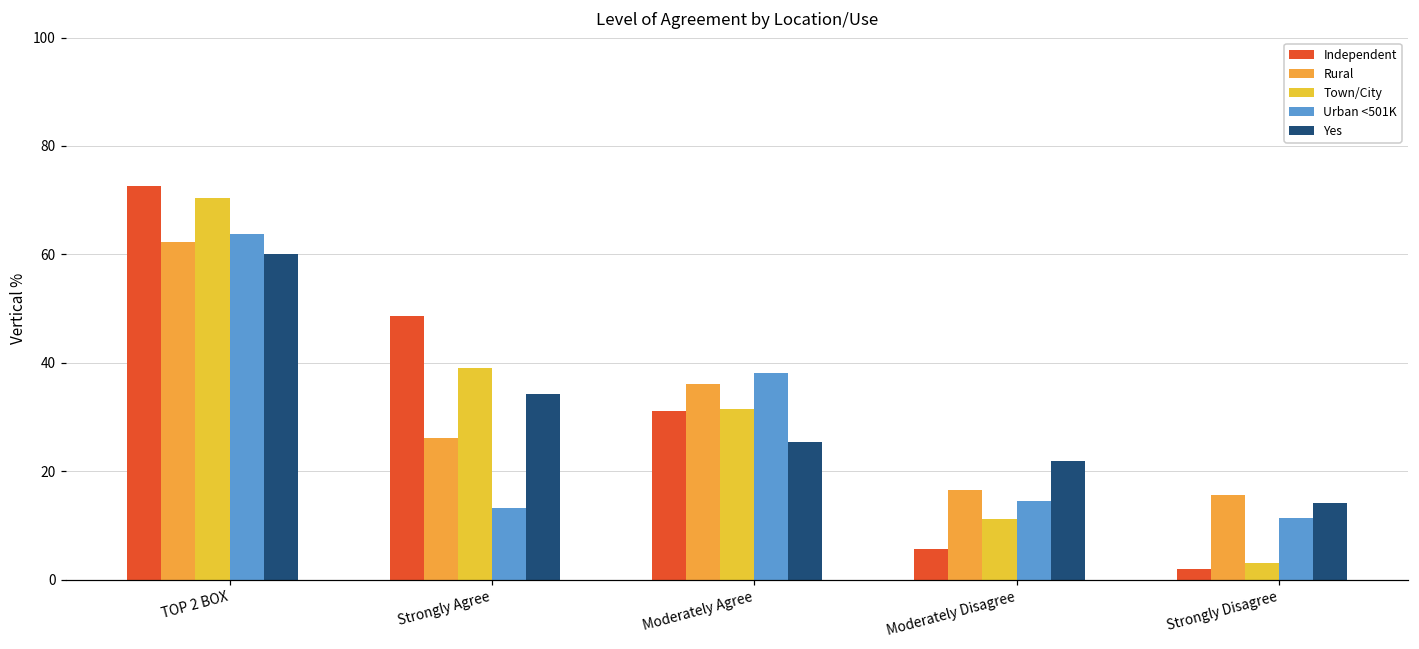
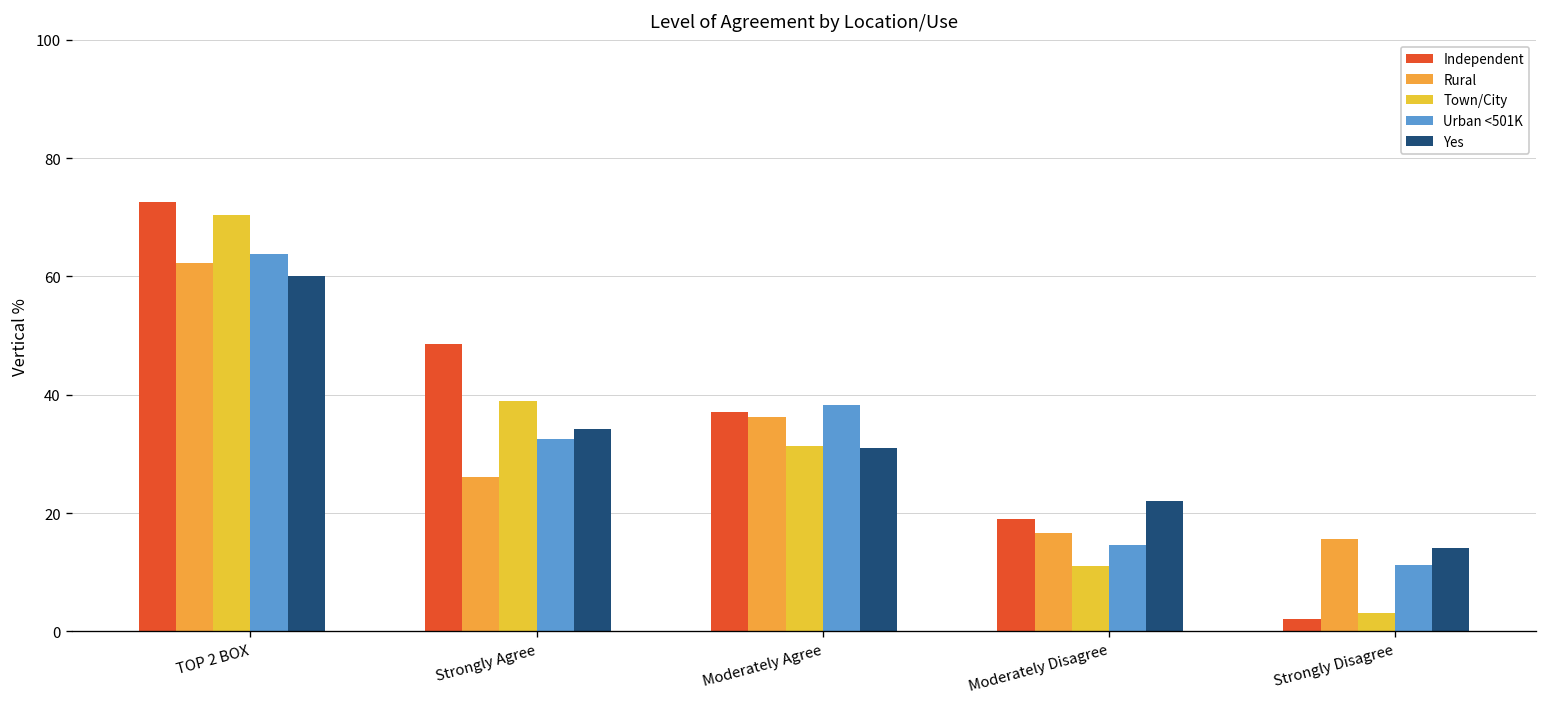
  {
    "Independent": {
      "TOP 2 BOX": 73,
      "Strongly Agree": 49,
-     "Moderately Agree": 31,
-     "Moderately Disagree": 6,
+     "Moderately Agree": 37,
+     "Moderately Disagree": 19,
      "Strongly Disagree": 2
    },
    "Urban <501K": {
      "TOP 2 BOX": 64,
-     "Strongly Agree": 13,
+     "Strongly Agree": 33,
      "Moderately Agree": 38,
      "Moderately Disagree": 15,
      "Strongly Disagree": 11
    },
    "Yes": {
      "TOP 2 BOX": 60,
      "Strongly Agree": 34,
-     "Moderately Agree": 25,
+     "Moderately Agree": 31,
      "Moderately Disagree": 22,
      "Strongly Disagree": 14
    }
  }
